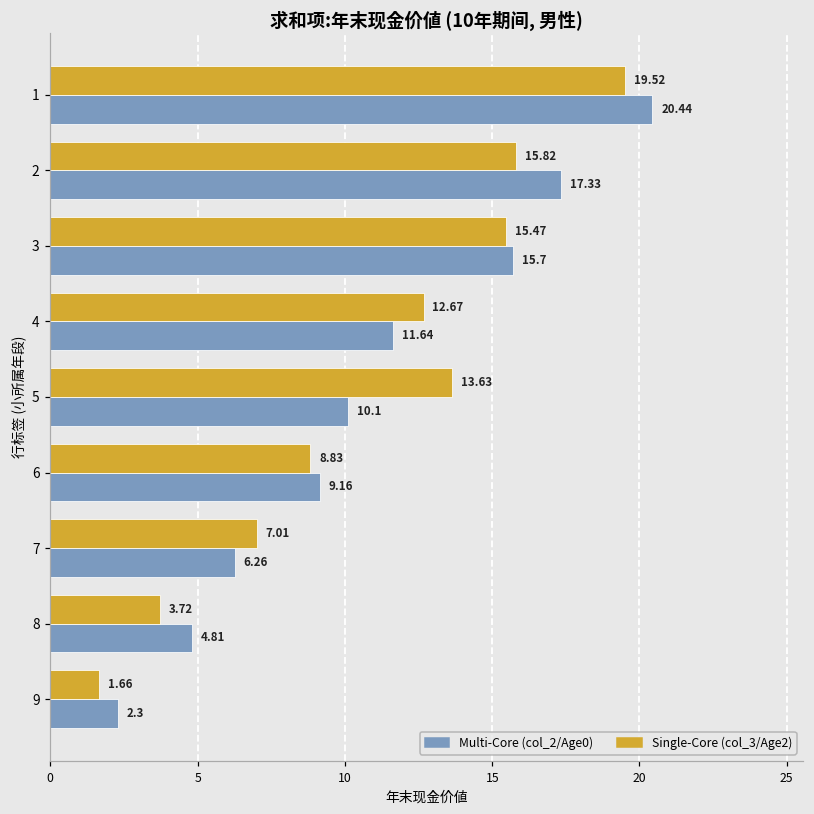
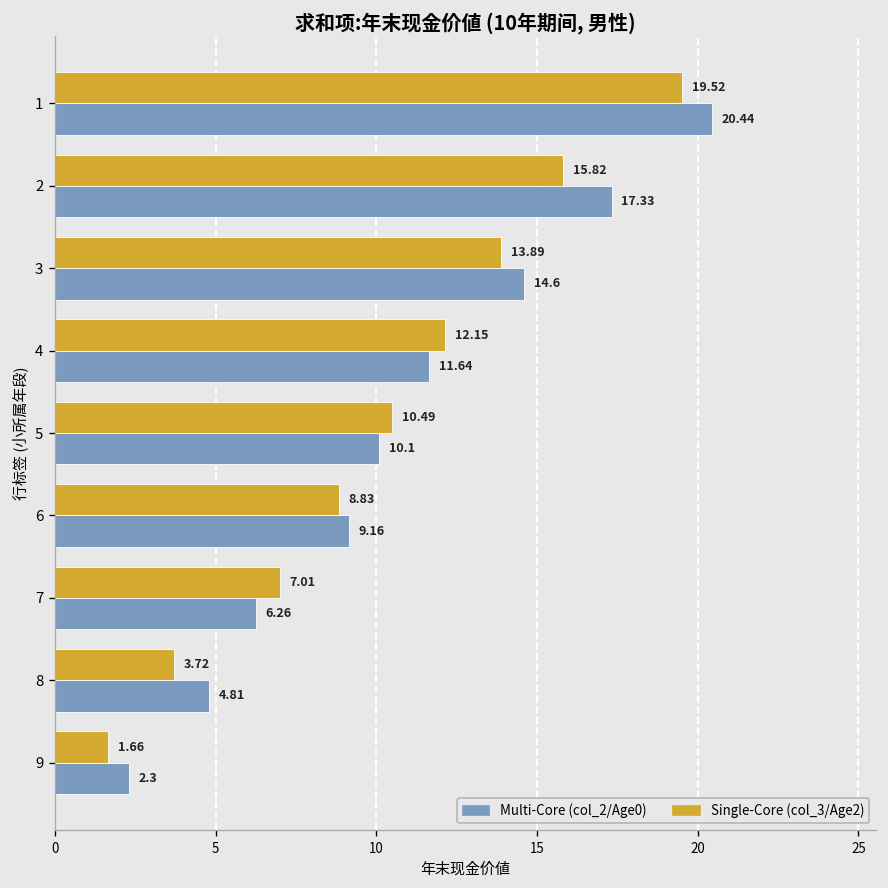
  {
    "Multi-Core (col_2/Age0)": {
      "1": 20.44,
      "2": 17.33,
-     "3": 15.7,
+     "3": 14.6,
      "4": 11.64,
      "5": 10.1,
      "6": 9.16,
      "7": 6.26,
      "8": 4.81,
      "9": 2.3
    },
    "Single-Core (col_3/Age2)": {
      "1": 19.52,
      "2": 15.82,
-     "3": 15.47,
-     "4": 12.67,
-     "5": 13.63,
+     "3": 13.89,
+     "4": 12.15,
+     "5": 10.49,
      "6": 8.83,
      "7": 7.01,
      "8": 3.72,
      "9": 1.66
    }
  }
